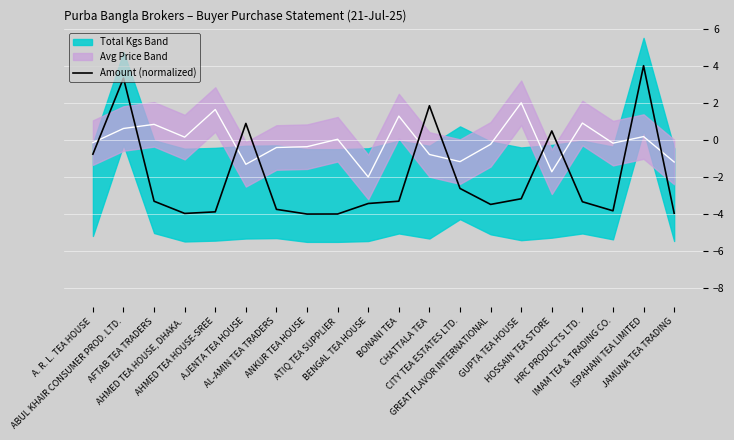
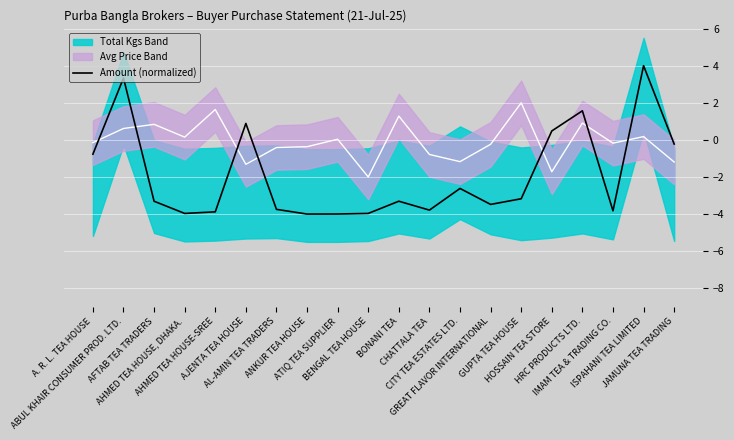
  {
    "Amount (normalized)": {
      "A. R. L. TEA HOUSE": -0.8,
      "AFTAB TEA TRADERS": -3.3,
      "AHMED TEA HOUSE, DHAKA.": -4.0,
      "AHMED TEA HOUSE-SREE": -3.9,
      "AJENTA TEA HOUSE": 0.9,
      "AL-AMIN TEA TRADERS": -3.7,
      "ANKUR TEA HOUSE": -4.0,
      "ATIQ TEA SUPPLIER": -4.0,
-     "BENGAL TEA HOUSE": -3.4,
+     "BENGAL TEA HOUSE": -4.0,
      "BONANI TEA": -3.3,
-     "CHATTALA TEA": 1.8,
+     "CHATTALA TEA": -3.8,
      "CITY TEA ESTATES LTD.": -2.6,
      "GREAT FLAVOR INTERNATIONAL": -3.5,
      "GUPTA TEA HOUSE": -3.2,
      "HOSSAIN TEA STORE": 0.5,
-     "HRC PRODUCTS LTD.": -3.3,
+     "HRC PRODUCTS LTD.": 1.6,
      "IMAM TEA & TRADING CO.": -3.8,
      "ISPAHANI TEA LIMITED": 4.0,
-     "JAMUNA TEA TRADING": -4.0
+     "JAMUNA TEA TRADING": -0.2
    }
  }
